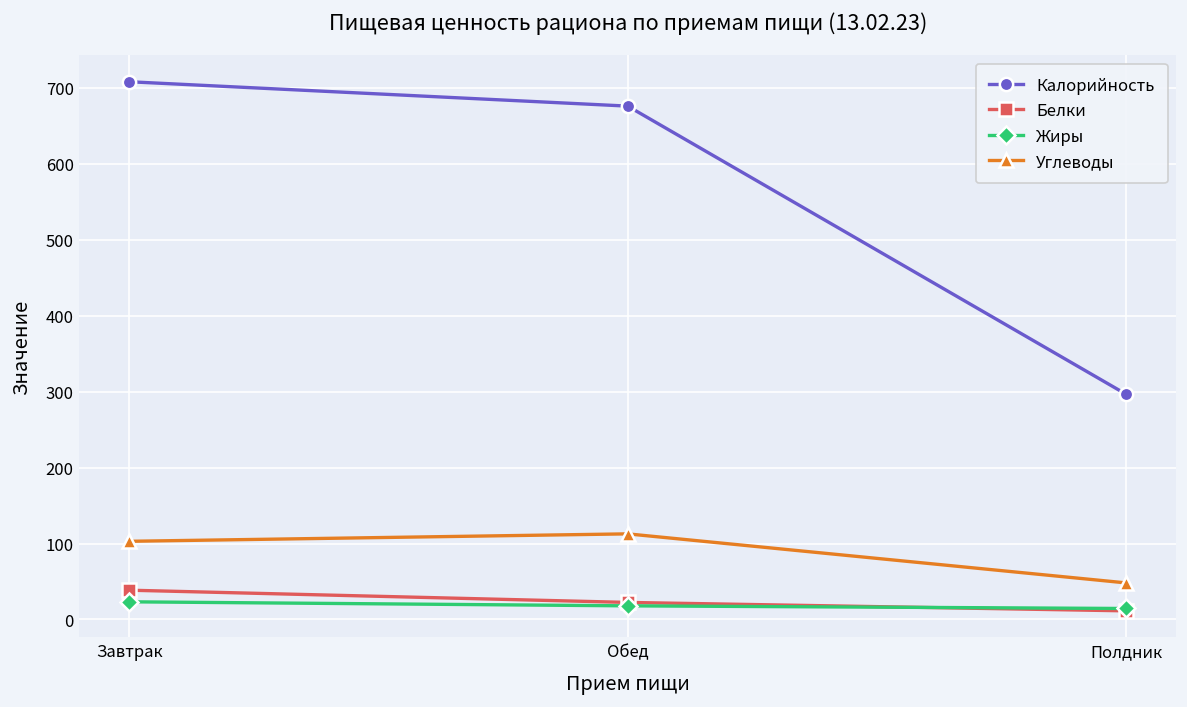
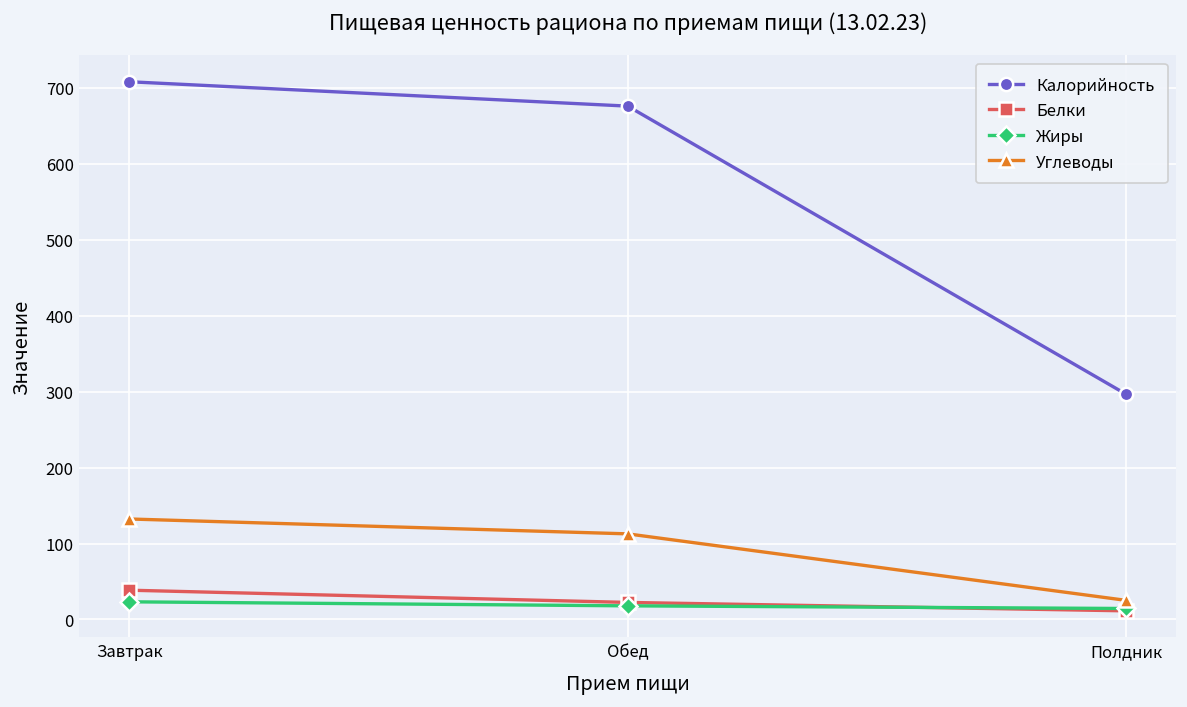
  {
    "Калорийность": {
      "Завтрак": 710,
      "Обед": 680,
      "Полдник": 300
    },
    "Белки": {
      "Завтрак": 40,
      "Обед": 20
    },
    "Жиры": {
      "Завтрак": 20,
      "Обед": 20
    },
    "Углеводы": {
-     "Завтрак": 100,
+     "Завтрак": 130,
      "Обед": 110,
-     "Полдник": 50
+     "Полдник": 30
    }
  }
